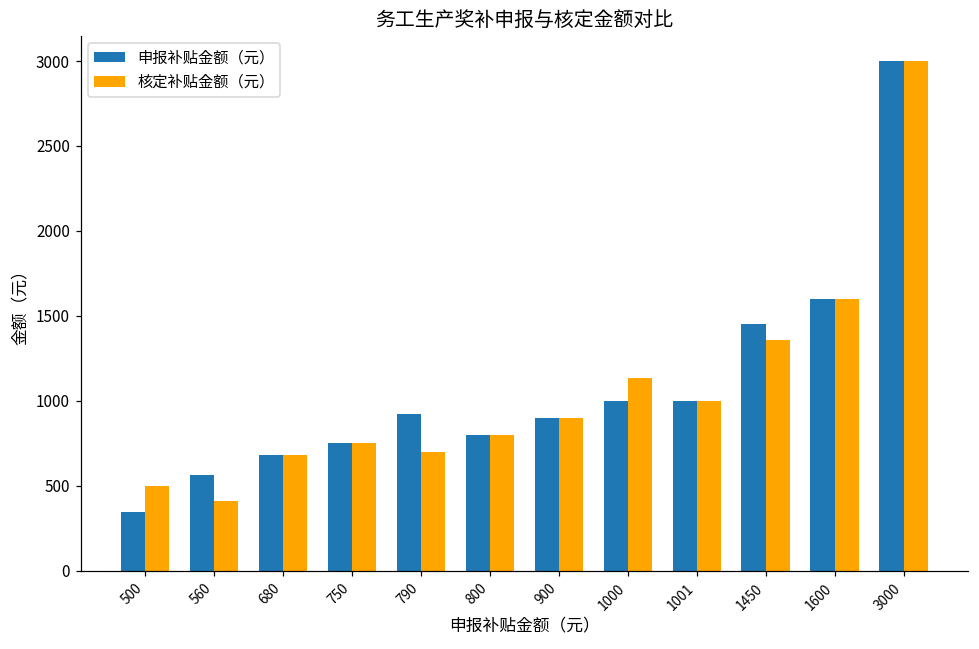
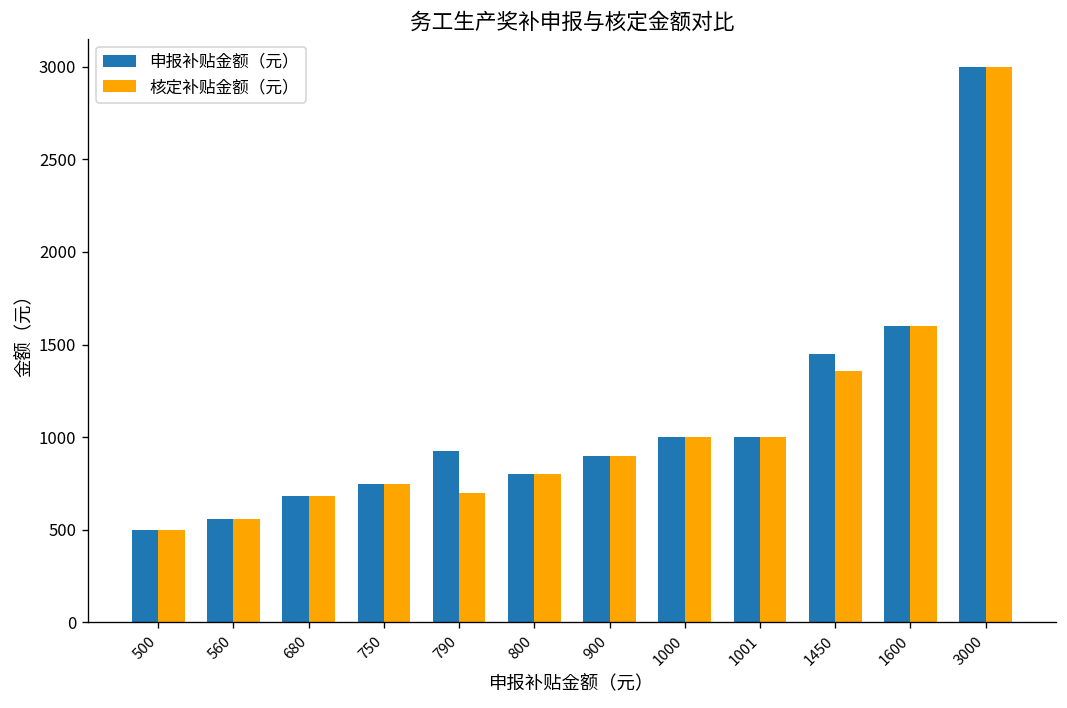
  {
    "申报补贴金额（元）": {
-     "500": 350,
+     "500": 500,
      "560": 560,
      "680": 680,
      "750": 750,
      "790": 920,
      "800": 800,
      "900": 900,
      "1000": 1000,
      "1001": 1000,
      "1450": 1450,
      "1600": 1600,
      "3000": 3000
    },
    "核定补贴金额（元）": {
      "500": 500,
-     "560": 410,
+     "560": 560,
      "680": 680,
      "750": 750,
      "790": 700,
      "800": 800,
      "900": 900,
-     "1000": 1140,
+     "1000": 1000,
      "1001": 1000,
      "1450": 1360,
      "1600": 1600,
      "3000": 3000
    }
  }
